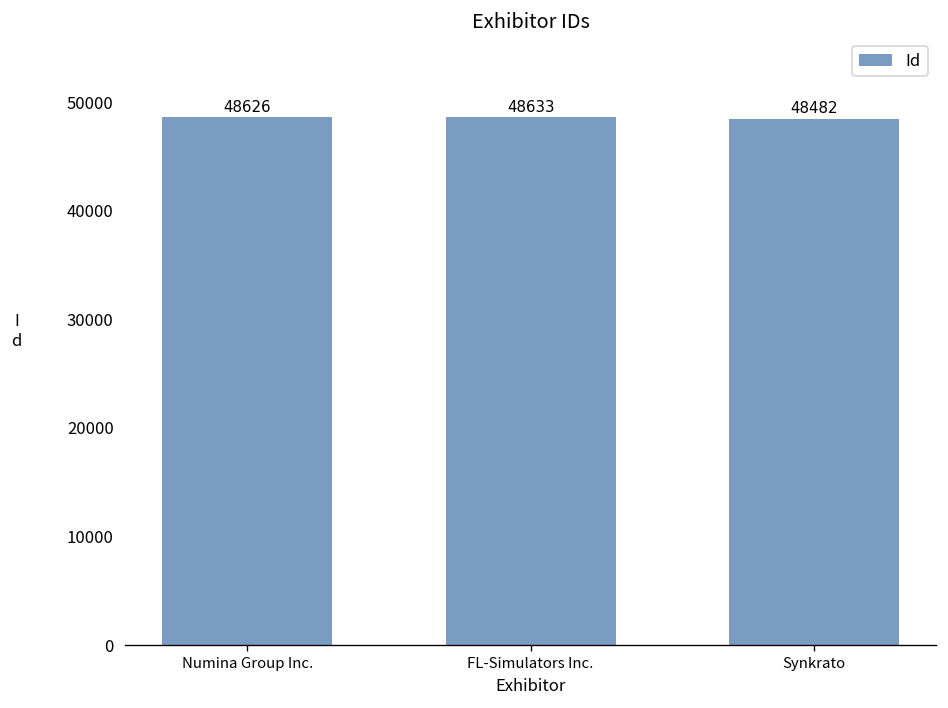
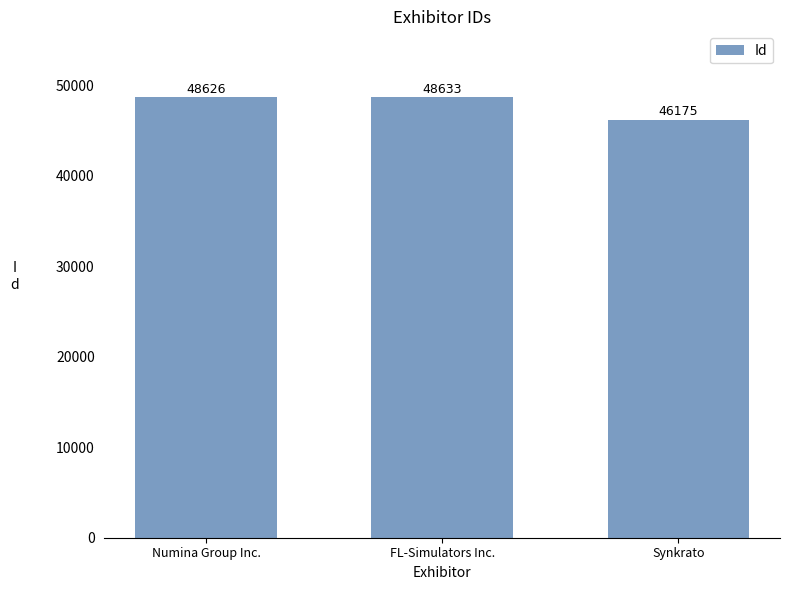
  {
    "Numina Group Inc.": 48626,
    "FL-Simulators Inc.": 48633,
-   "Synkrato": 48482
+   "Synkrato": 46175
  }
